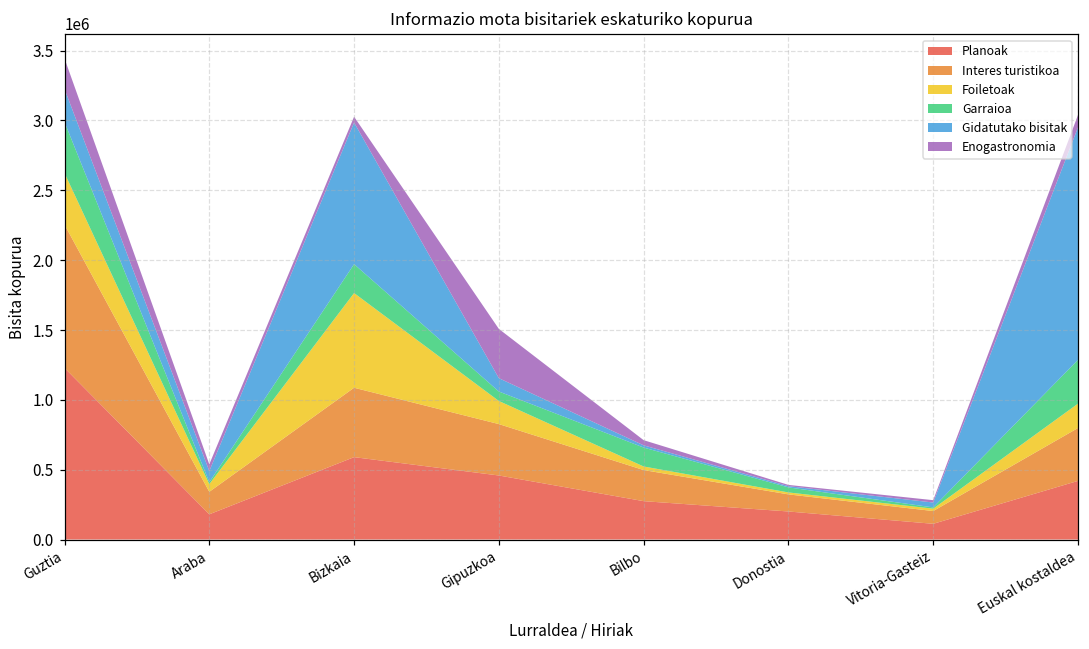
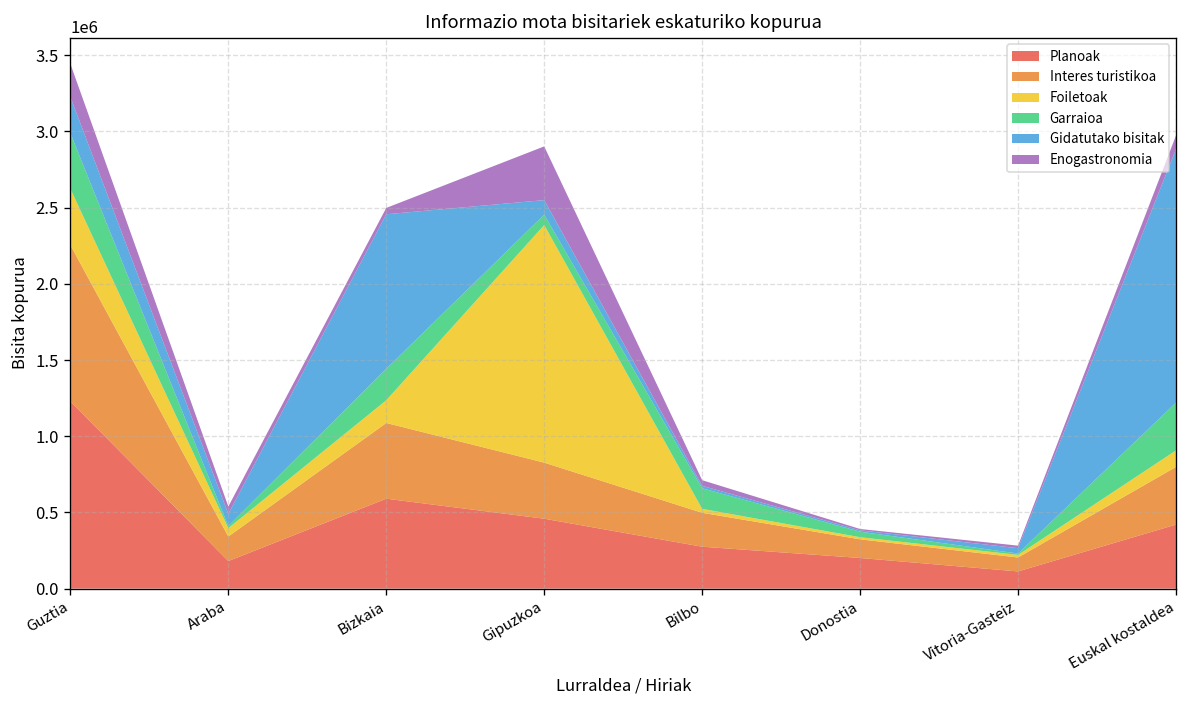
  {
    "Foiletoak": {
      "Guztia": 370000,
-     "Bizkaia": 680000,
-     "Gipuzkoa": 170000,
+     "Bizkaia": 150000,
+     "Gipuzkoa": 1560000,
      "Bilbo": 30000,
-     "Euskal kostaldea": 170000
+     "Euskal kostaldea": 110000
    },
    "Garraioa": {
      "Guztia": 370000,
      "Bizkaia": 210000,
      "Gipuzkoa": 70000,
      "Euskal kostaldea": 310000
    },
    "Gidatutako bisitak": {
      "Guztia": 240000,
      "Araba": 80000,
      "Bizkaia": 1010000,
      "Gipuzkoa": 100000,
      "Euskal kostaldea": 1660000
    },
    "Enogastronomia": {
      "Guztia": 220000,
      "Araba": 50000,
      "Bizkaia": 40000,
      "Gipuzkoa": 350000,
      "Bilbo": 40000,
      "Euskal kostaldea": 90000
    }
  }
